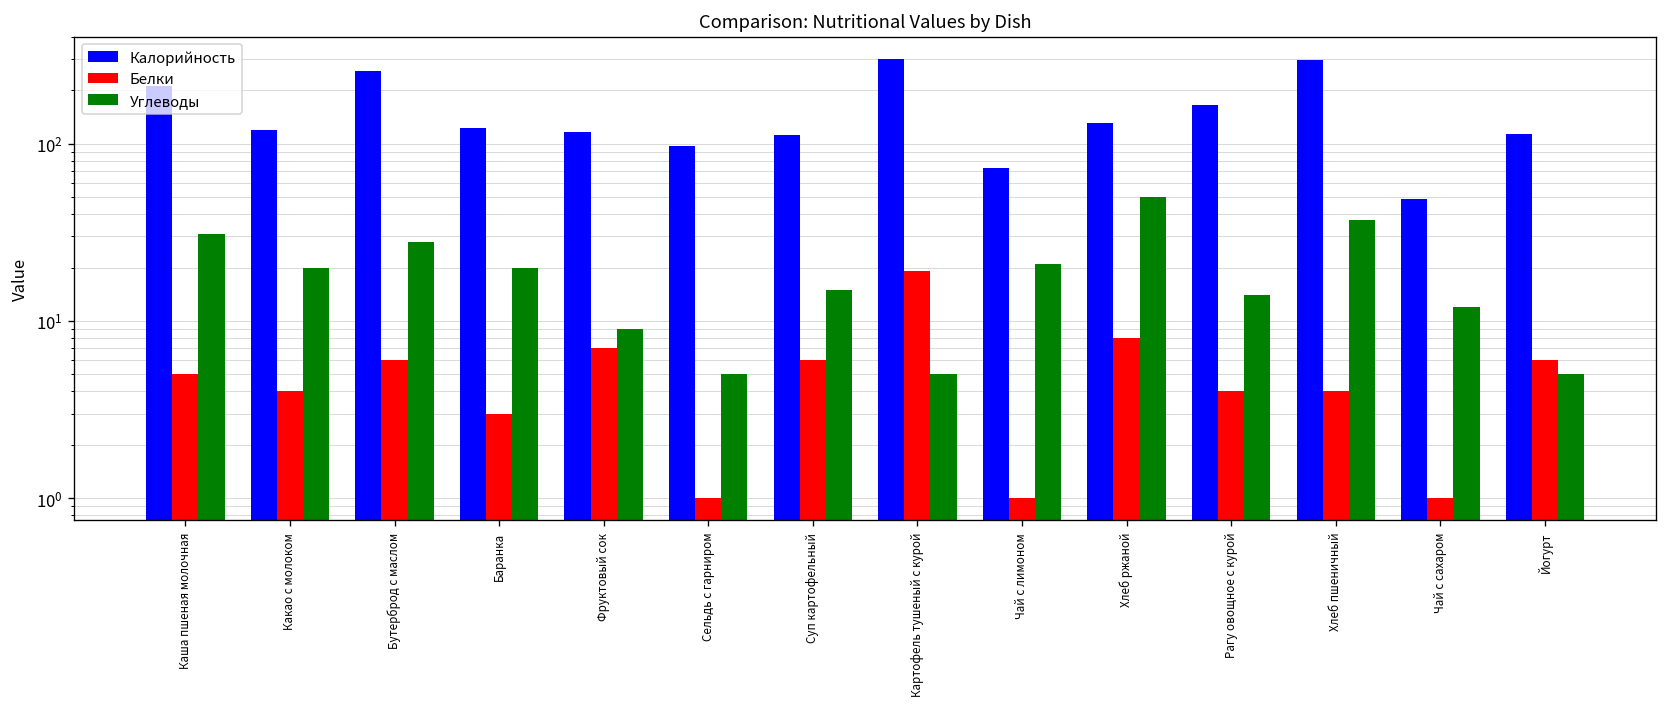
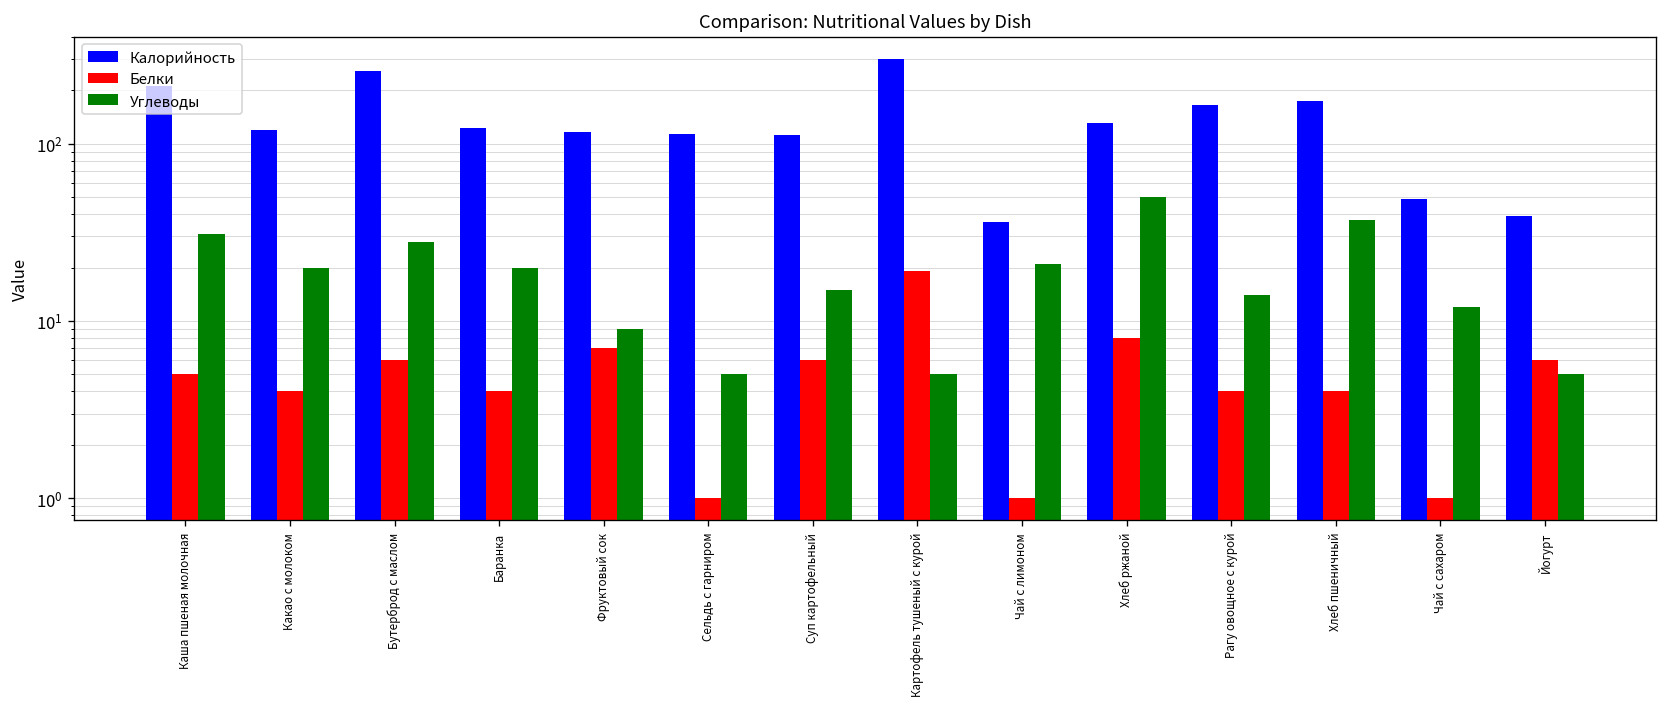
  {
    "Калорийность": {
      "Какао с молоком": 120,
      "Бутерброд с маслом": 260,
      "Баранка": 120,
      "Фруктовый сок": 120,
-     "Сельдь с гарниром": 100,
+     "Сельдь с гарниром": 110,
      "Суп картофельный": 110,
      "Картофель тушеный с курой": 300,
-     "Чай с лимоном": 70,
+     "Чай с лимоном": 36,
      "Хлеб ржаной": 130,
      "Рагу овощное с курой": 170,
-     "Хлеб пшеничный": 300,
+     "Хлеб пшеничный": 170,
      "Чай с сахаром": 49,
-     "Йогурт": 110
+     "Йогурт": 39
    },
    "Белки": {
      "Каша пшеная молочная": 5,
      "Какао с молоком": 4,
      "Бутерброд с маслом": 6,
-     "Баранка": 3,
+     "Баранка": 4,
      "Фруктовый сок": 7,
      "Сельдь с гарниром": 1,
      "Суп картофельный": 6,
      "Картофель тушеный с курой": 19,
      "Чай с лимоном": 1,
      "Хлеб ржаной": 8,
      "Рагу овощное с курой": 4,
      "Хлеб пшеничный": 4,
      "Чай с сахаром": 1,
      "Йогурт": 6
    },
    "Углеводы": {
      "Каша пшеная молочная": 31,
      "Какао с молоком": 20,
      "Бутерброд с маслом": 28,
      "Баранка": 20,
      "Фруктовый сок": 9,
      "Сельдь с гарниром": 5,
      "Суп картофельный": 15,
      "Картофель тушеный с курой": 5,
      "Чай с лимоном": 21,
      "Хлеб ржаной": 50,
      "Рагу овощное с курой": 14,
      "Хлеб пшеничный": 37,
      "Чай с сахаром": 12,
      "Йогурт": 5
    }
  }
